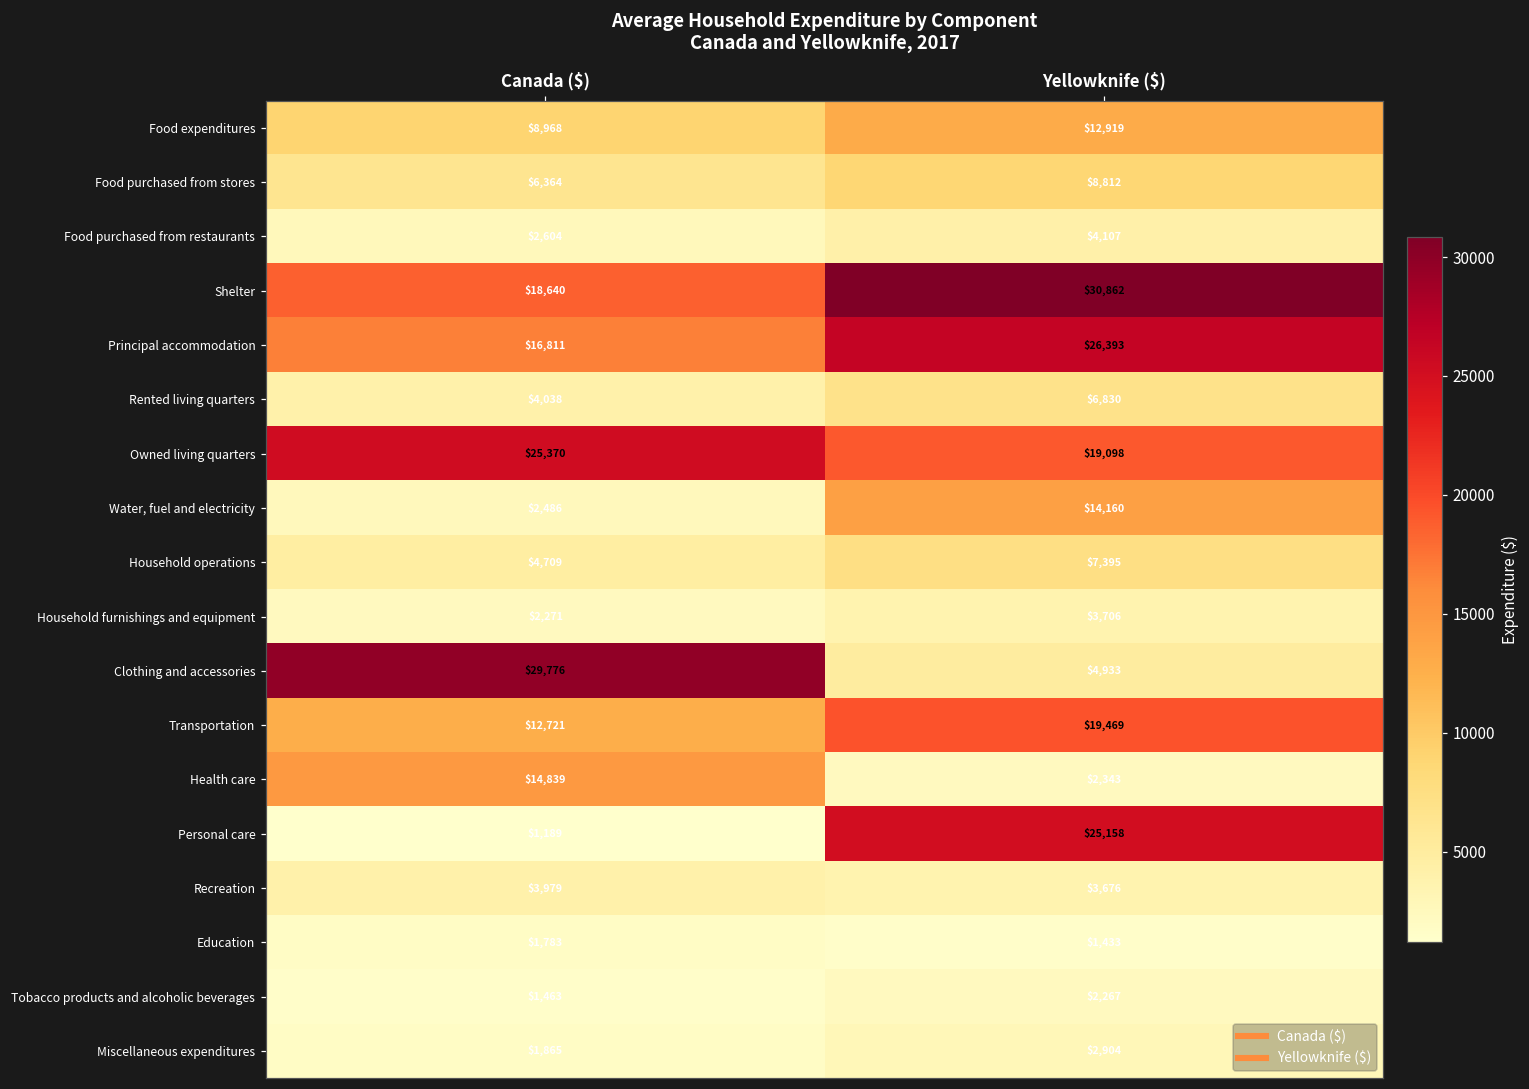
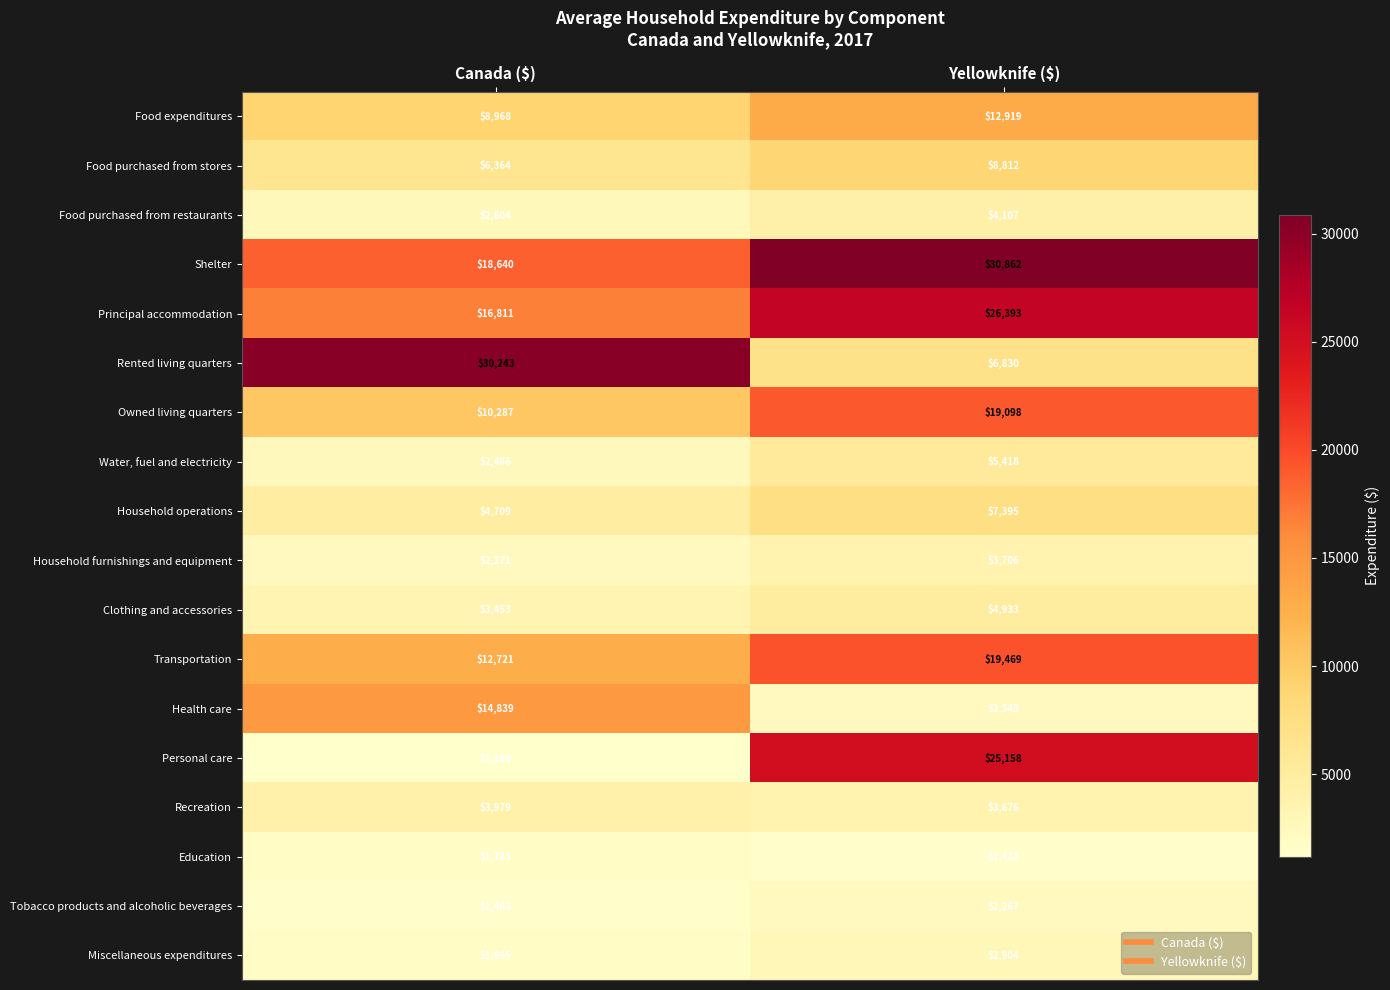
  {
    "Food expenditures": {
      "Canada ($)": "$8,968",
      "Yellowknife ($)": "$12,919"
    },
    "Food purchased from stores": {
      "Canada ($)": "$6,364",
      "Yellowknife ($)": "$8,812"
    },
    "Food purchased from restaurants": {
      "Canada ($)": "$2,604",
      "Yellowknife ($)": "$4,107"
    },
    "Shelter": {
      "Canada ($)": "$18,640",
      "Yellowknife ($)": "$30,862"
    },
    "Principal accommodation": {
      "Canada ($)": "$16,811",
      "Yellowknife ($)": "$26,393"
    },
    "Rented living quarters": {
-     "Canada ($)": "$4,038",
+     "Canada ($)": "$30,243",
      "Yellowknife ($)": "$6,830"
    },
    "Owned living quarters": {
-     "Canada ($)": "$25,370",
+     "Canada ($)": "$10,287",
      "Yellowknife ($)": "$19,098"
    },
    "Water, fuel and electricity": {
      "Canada ($)": "$2,486",
-     "Yellowknife ($)": "$14,160"
+     "Yellowknife ($)": "$5,418"
    },
    "Household operations": {
      "Canada ($)": "$4,709",
      "Yellowknife ($)": "$7,395"
    },
    "Household furnishings and equipment": {
      "Canada ($)": "$2,271",
      "Yellowknife ($)": "$3,706"
    },
    "Clothing and accessories": {
-     "Canada ($)": "$29,776",
+     "Canada ($)": "$3,453",
      "Yellowknife ($)": "$4,933"
    },
    "Transportation": {
      "Canada ($)": "$12,721",
      "Yellowknife ($)": "$19,469"
    },
    "Health care": {
      "Canada ($)": "$14,839",
      "Yellowknife ($)": "$2,343"
    },
    "Personal care": {
      "Canada ($)": "$1,189",
      "Yellowknife ($)": "$25,158"
    },
    "Recreation": {
      "Canada ($)": "$3,979",
      "Yellowknife ($)": "$3,676"
    },
    "Education": {
      "Canada ($)": "$1,783",
      "Yellowknife ($)": "$1,433"
    },
    "Tobacco products and alcoholic beverages": {
      "Canada ($)": "$1,463",
      "Yellowknife ($)": "$2,267"
    },
    "Miscellaneous expenditures": {
      "Canada ($)": "$1,865",
      "Yellowknife ($)": "$2,904"
    }
  }
